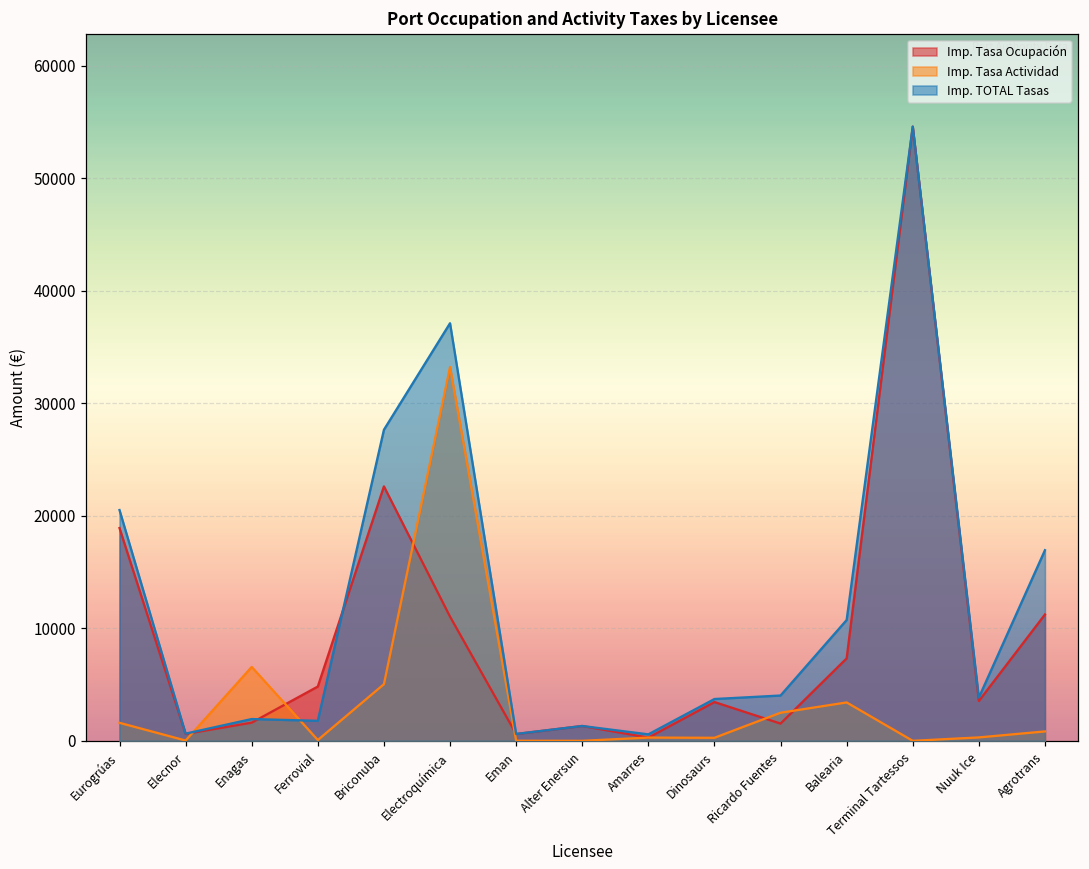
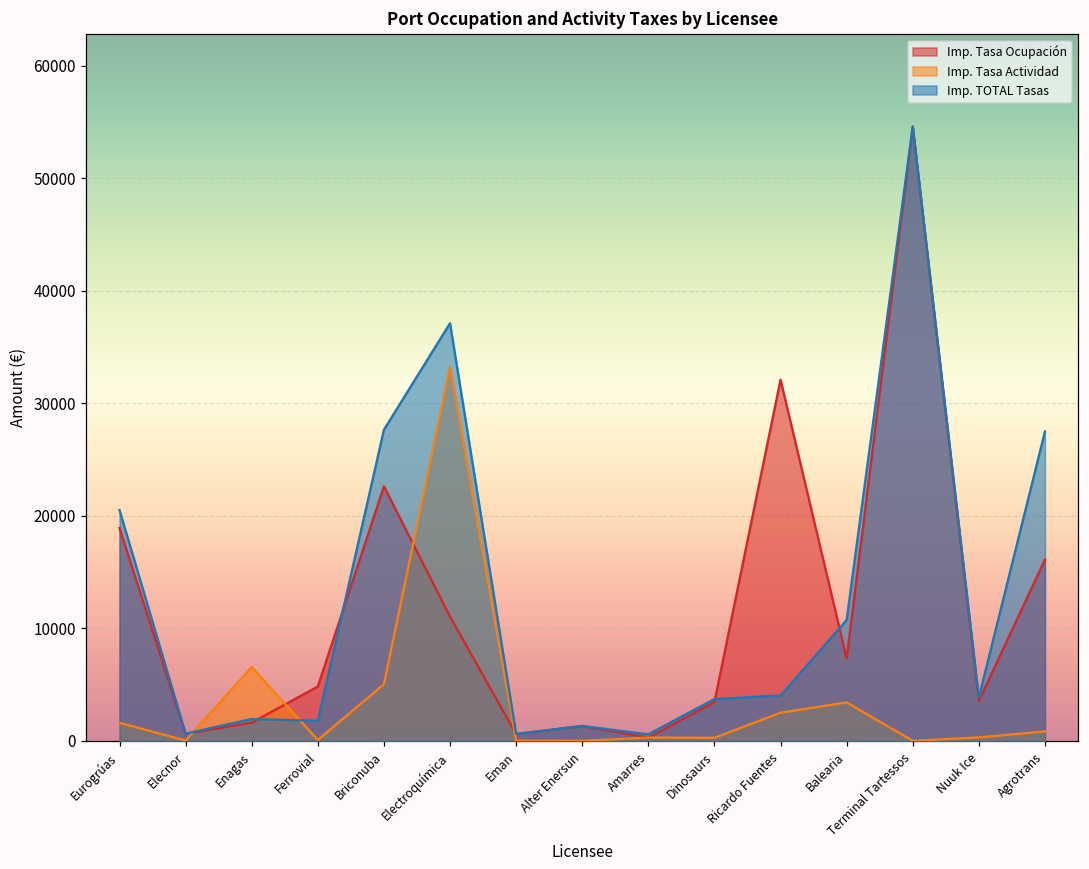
  {
    "Imp. Tasa Ocupación": {
      "Eurogrúas": 18900,
      "Enagas": 1600,
      "Ferrovial": 4800,
      "Briconuba": 22600,
      "Electroquímica": 11000,
      "Dinosaurs": 3400,
-     "Ricardo Fuentes": 1500,
+     "Ricardo Fuentes": 32100,
      "Balearia": 7300,
      "Nuuk Ice": 3500,
-     "Agrotrans": 11200
+     "Agrotrans": 16100
    },
    "Imp. Tasa Actividad": {
      "Eurogrúas": 1600,
      "Elecnor": 0,
      "Enagas": 6600,
      "Ferrovial": 100,
      "Briconuba": 5000,
      "Electroquímica": 33200,
      "Eman": 0,
      "Alter Enersun": 0,
      "Dinosaurs": 300,
      "Ricardo Fuentes": 2500,
      "Balearia": 3400,
      "Terminal Tartessos": 0,
      "Nuuk Ice": 300,
      "Agrotrans": 800
    },
    "Imp. TOTAL Tasas": {
      "Eurogrúas": 20500,
      "Enagas": 1900,
      "Ferrovial": 1800,
      "Briconuba": 27600,
      "Electroquímica": 37100,
      "Amarres": 600,
      "Dinosaurs": 3700,
      "Ricardo Fuentes": 4000,
      "Balearia": 10700,
      "Nuuk Ice": 3800,
-     "Agrotrans": 16900
+     "Agrotrans": 27500
    }
  }
